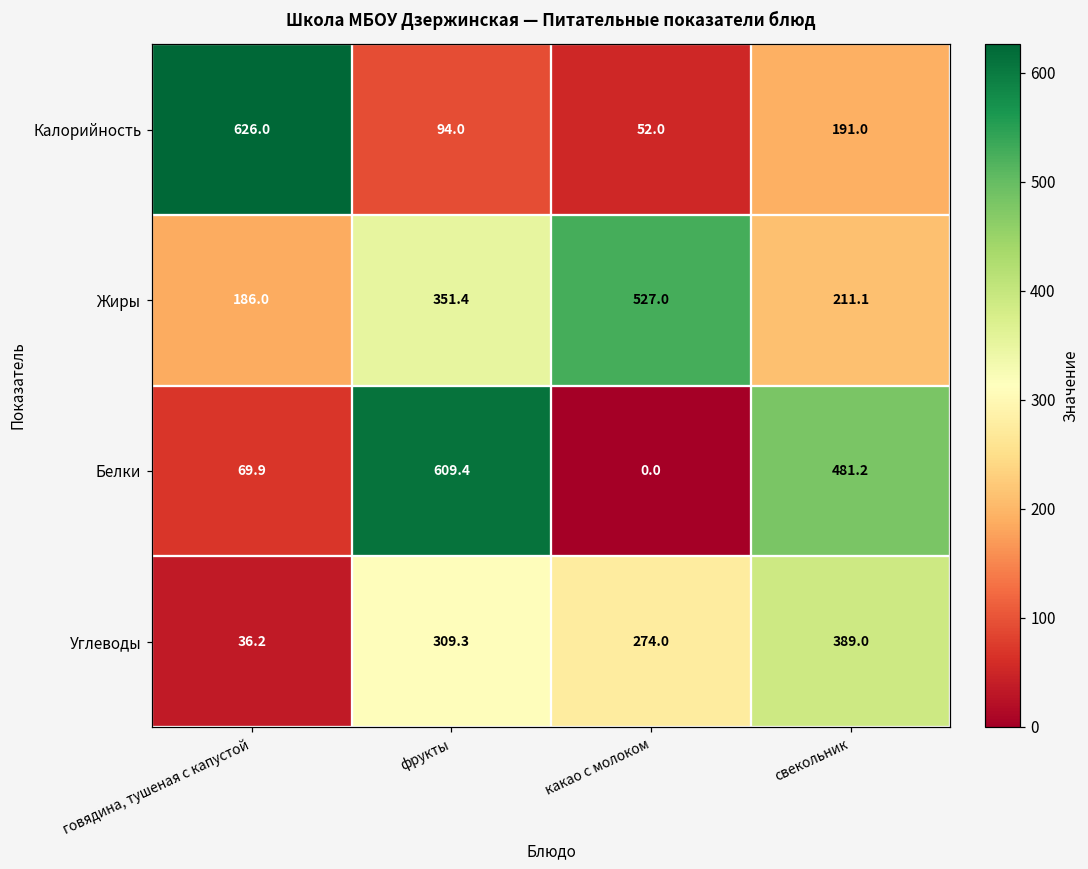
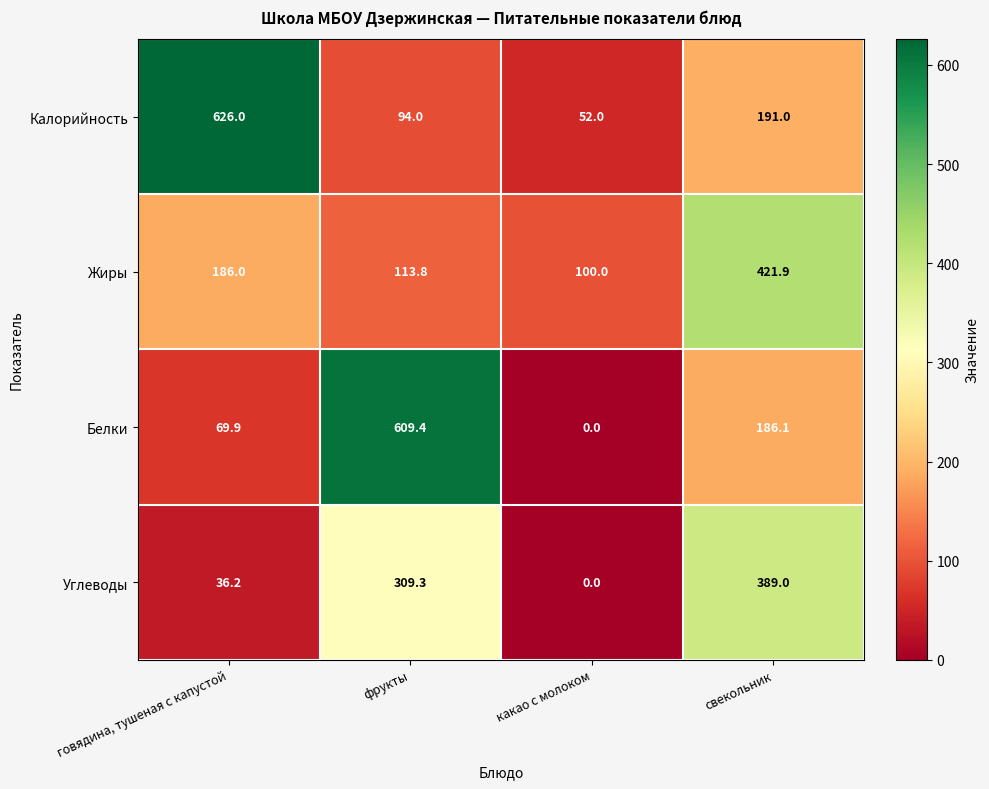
  {
    "Калорийность": {
      "говядина, тушеная с капустой": 626.0,
      "фрукты": 94.0,
      "какао с молоком": 52.0,
      "свекольник": 191.0
    },
    "Жиры": {
      "говядина, тушеная с капустой": 186.0,
-     "фрукты": 351.4,
-     "какао с молоком": 527.0,
-     "свекольник": 211.1
+     "фрукты": 113.8,
+     "какао с молоком": 100.0,
+     "свекольник": 421.9
    },
    "Белки": {
      "говядина, тушеная с капустой": 69.9,
      "фрукты": 609.4,
      "какао с молоком": 0.0,
-     "свекольник": 481.2
+     "свекольник": 186.1
    },
    "Углеводы": {
      "говядина, тушеная с капустой": 36.2,
      "фрукты": 309.3,
-     "какао с молоком": 274.0,
+     "какао с молоком": 0.0,
      "свекольник": 389.0
    }
  }
